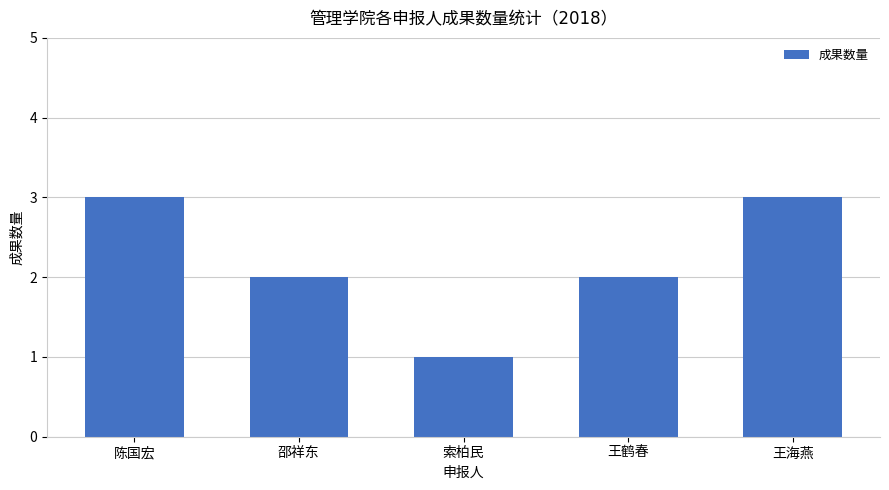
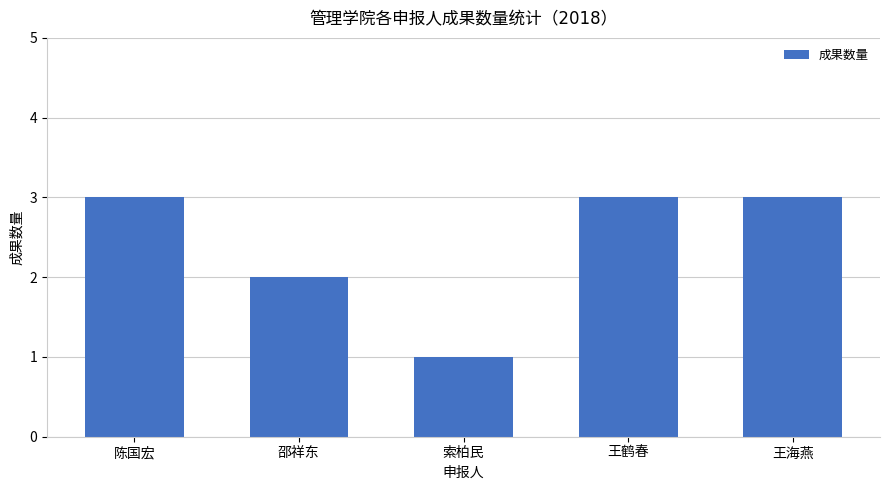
  {
    "陈国宏": 3,
    "邵祥东": 2,
    "索柏民": 1,
-   "王鹤春": 2,
+   "王鹤春": 3,
    "王海燕": 3
  }
